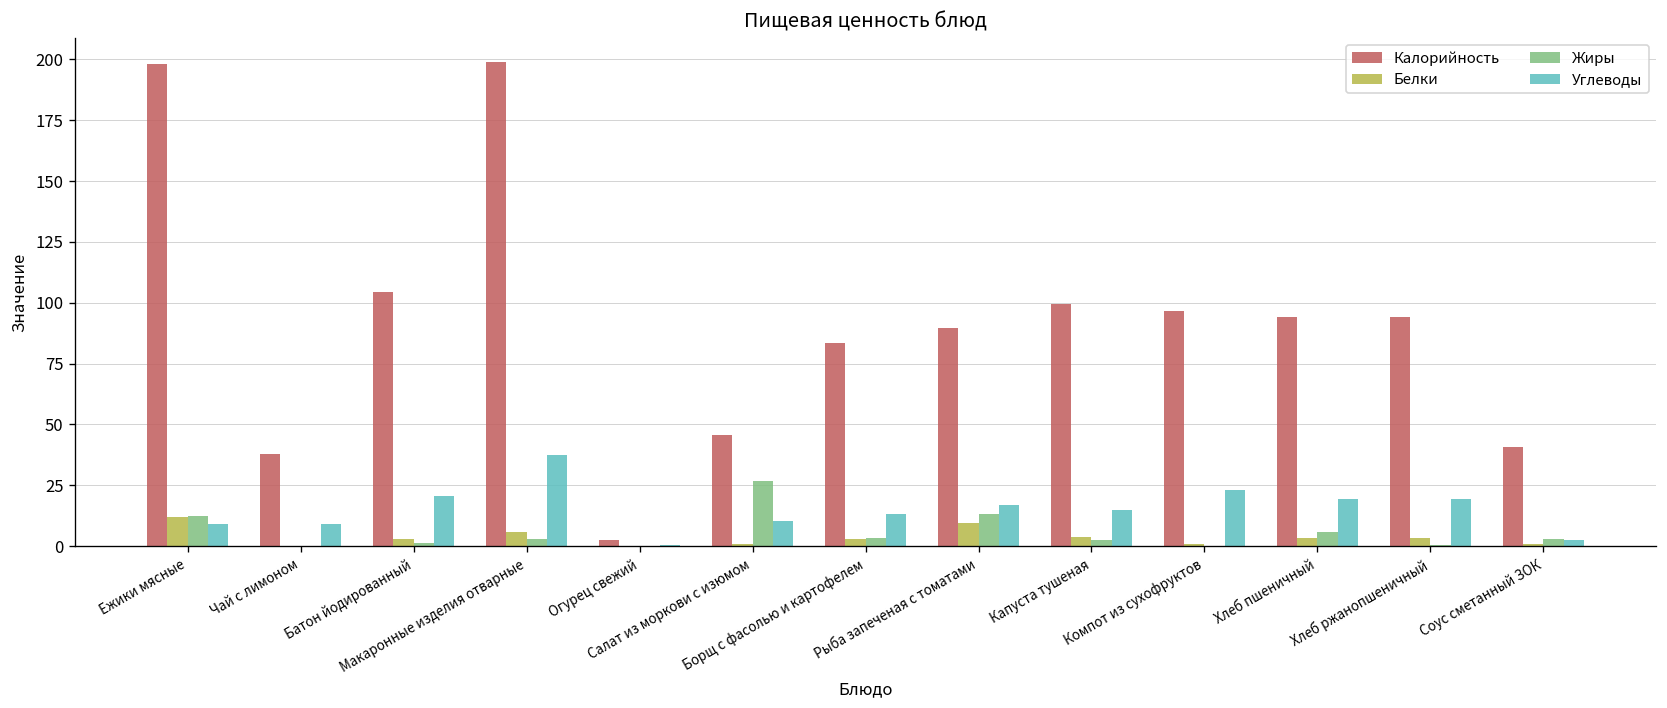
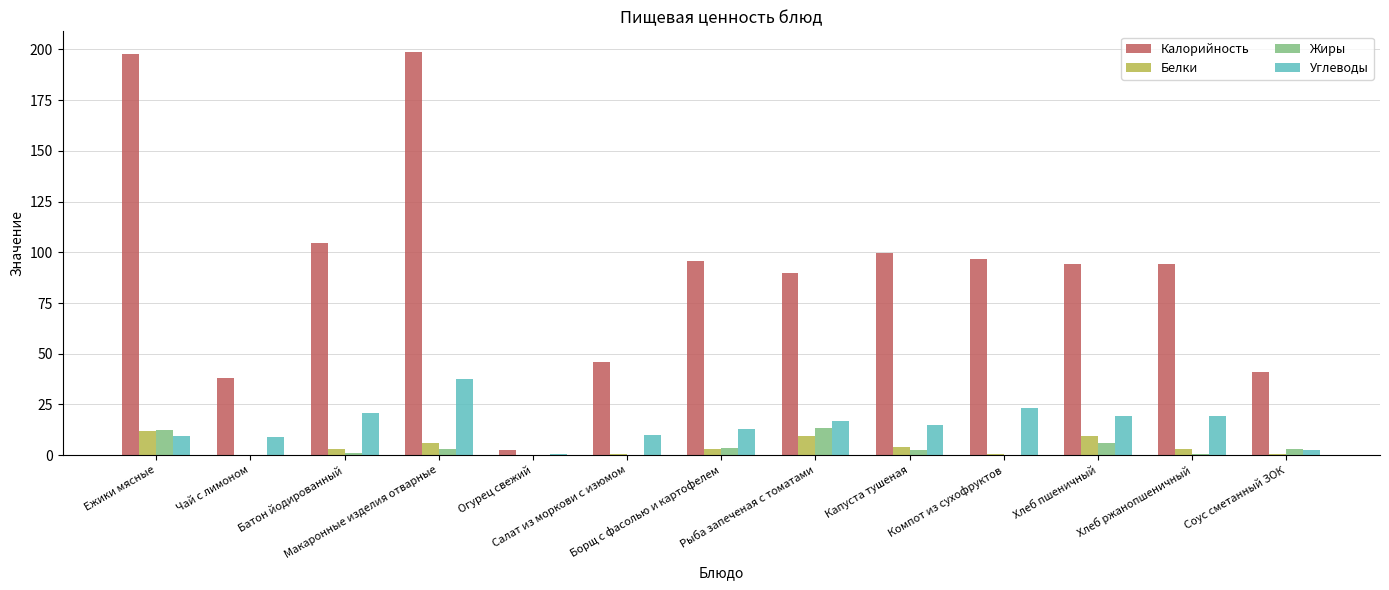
  {
    "Калорийность": {
      "Ежики мясные": 198,
      "Чай с лимоном": 38,
      "Батон йодированный": 104,
      "Макаронные изделия отварные": 199,
      "Огурец свежий": 2,
      "Салат из моркови с изюмом": 46,
-     "Борщ с фасолью и картофелем": 83,
+     "Борщ с фасолью и картофелем": 96,
      "Рыба запеченая с томатами": 90,
      "Капуста тушеная": 100,
      "Компот из сухофруктов": 97,
      "Хлеб пшеничный": 94,
      "Хлеб ржанопшеничный": 94,
      "Соус сметанный ЗОК": 41
    },
    "Белки": {
      "Ежики мясные": 12,
      "Батон йодированный": 3,
      "Макаронные изделия отварные": 6,
      "Борщ с фасолью и картофелем": 3,
      "Рыба запеченая с томатами": 10,
      "Капуста тушеная": 4,
-     "Хлеб пшеничный": 3,
+     "Хлеб пшеничный": 10,
      "Хлеб ржанопшеничный": 3
    },
    "Жиры": {
      "Ежики мясные": 13,
      "Макаронные изделия отварные": 3,
-     "Салат из моркови с изюмом": 27,
+     "Салат из моркови с изюмом": 0,
      "Борщ с фасолью и картофелем": 3,
      "Рыба запеченая с томатами": 13,
      "Капуста тушеная": 2,
      "Хлеб пшеничный": 6,
      "Соус сметанный ЗОК": 3
    },
    "Углеводы": {
      "Ежики мясные": 9,
      "Чай с лимоном": 9,
      "Батон йодированный": 21,
      "Макаронные изделия отварные": 37,
      "Салат из моркови с изюмом": 10,
      "Борщ с фасолью и картофелем": 13,
      "Рыба запеченая с томатами": 17,
      "Капуста тушеная": 15,
      "Компот из сухофруктов": 23,
      "Хлеб пшеничный": 19,
      "Хлеб ржанопшеничный": 19,
      "Соус сметанный ЗОК": 3
    }
  }
